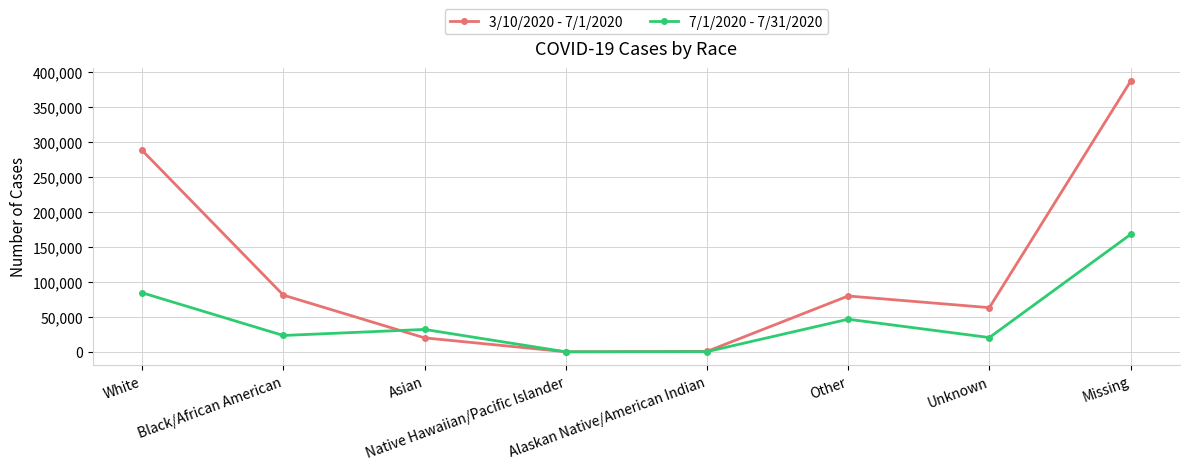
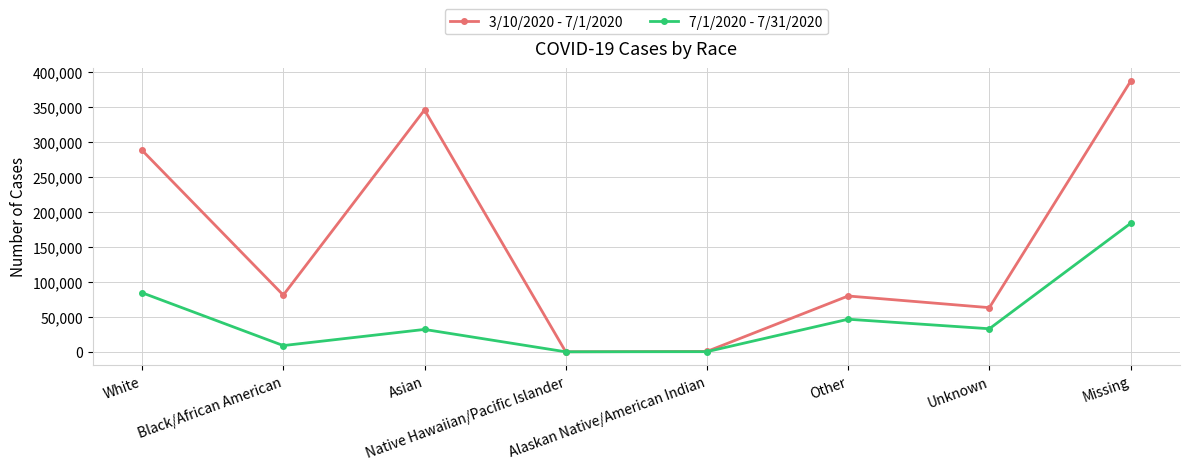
  {
    "3/10/2020 - 7/1/2020": {
      "White": "290,000",
      "Black/African American": "80,000",
-     "Asian": "20,000",
+     "Asian": "350,000",
      "Other": "80,000",
      "Unknown": "60,000",
      "Missing": "390,000"
    },
    "7/1/2020 - 7/31/2020": {
      "White": "80,000",
-     "Black/African American": "20,000",
+     "Black/African American": "10,000",
      "Asian": "30,000",
      "Other": "50,000",
-     "Unknown": "20,000",
-     "Missing": "170,000"
+     "Unknown": "30,000",
+     "Missing": "180,000"
    }
  }
